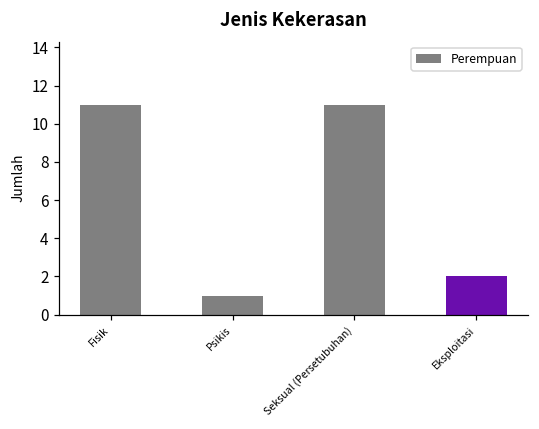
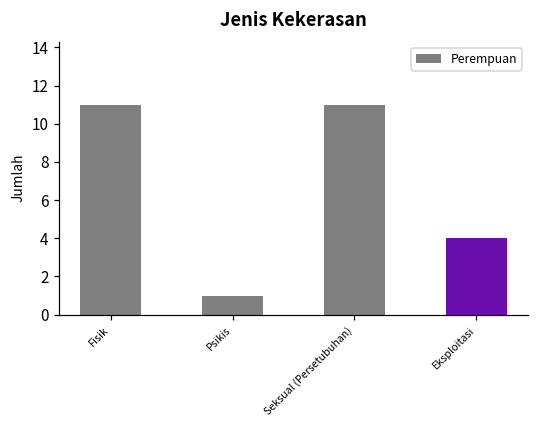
  {
    "Fisik": 11,
    "Psikis": 1,
    "Seksual (Persetubuhan)": 11,
-   "Eksploitasi": 2
+   "Eksploitasi": 4
  }
